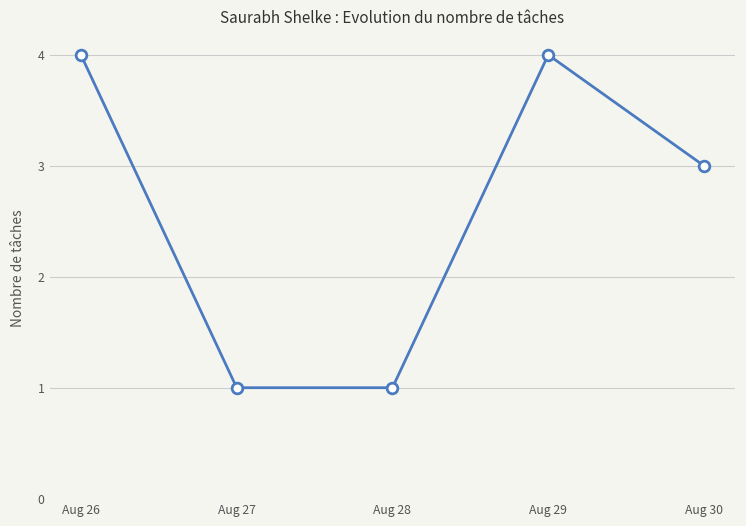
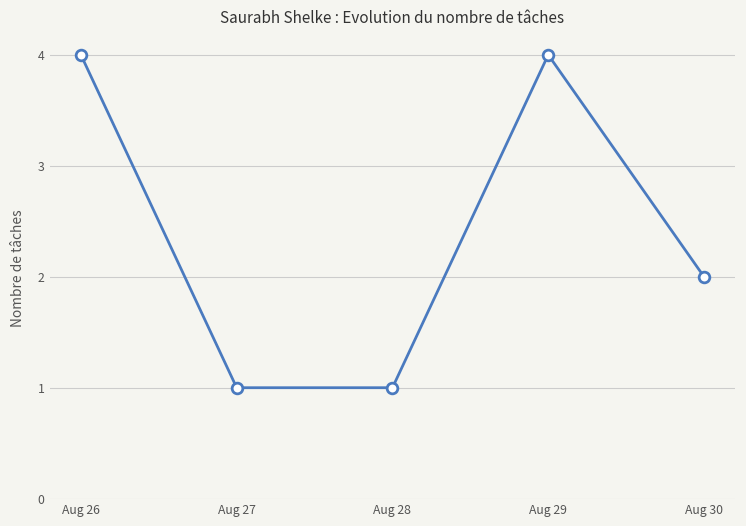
  {
    "Aug 26": 4,
    "Aug 27": 1,
    "Aug 28": 1,
    "Aug 29": 4,
-   "Aug 30": 3
+   "Aug 30": 2
  }
